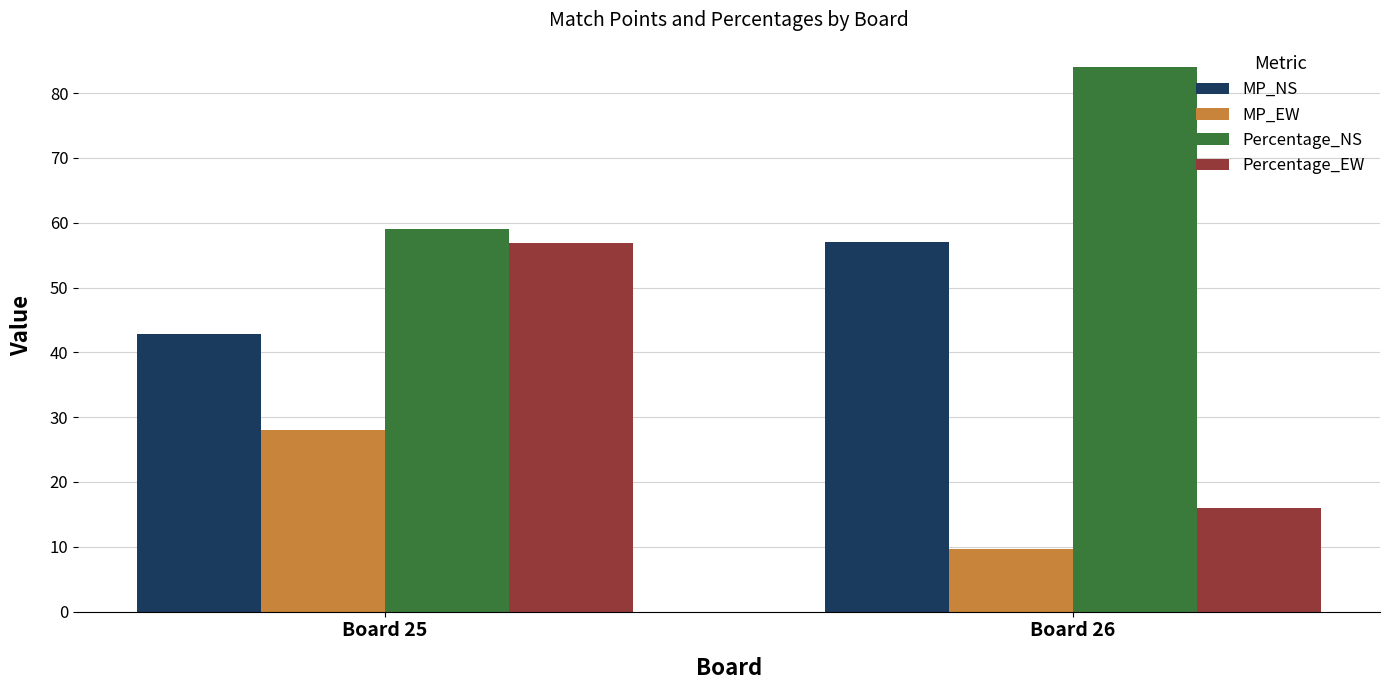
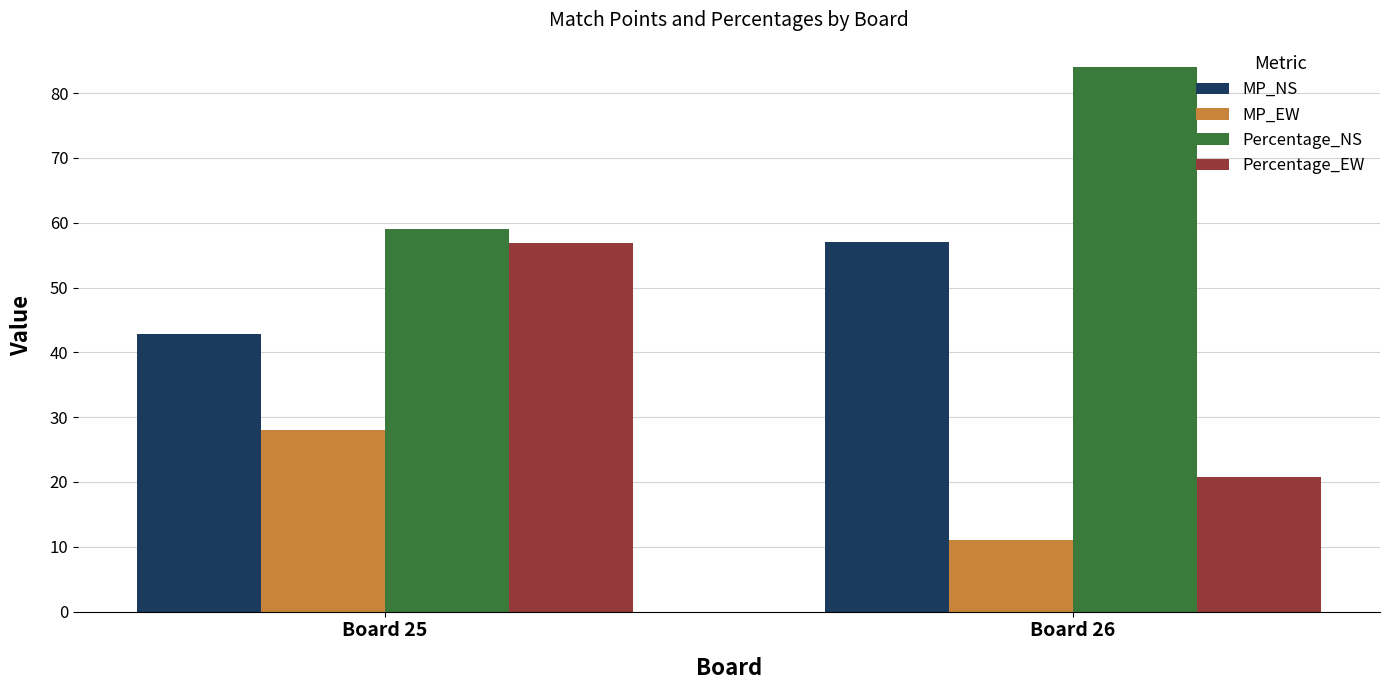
  {
    "MP_NS": {
      "Board 25": 43,
      "Board 26": 57
    },
    "MP_EW": {
      "Board 25": 28,
-     "Board 26": 10
+     "Board 26": 11
    },
    "Percentage_NS": {
      "Board 25": 59,
      "Board 26": 84
    },
    "Percentage_EW": {
      "Board 25": 57,
-     "Board 26": 16
+     "Board 26": 21
    }
  }
